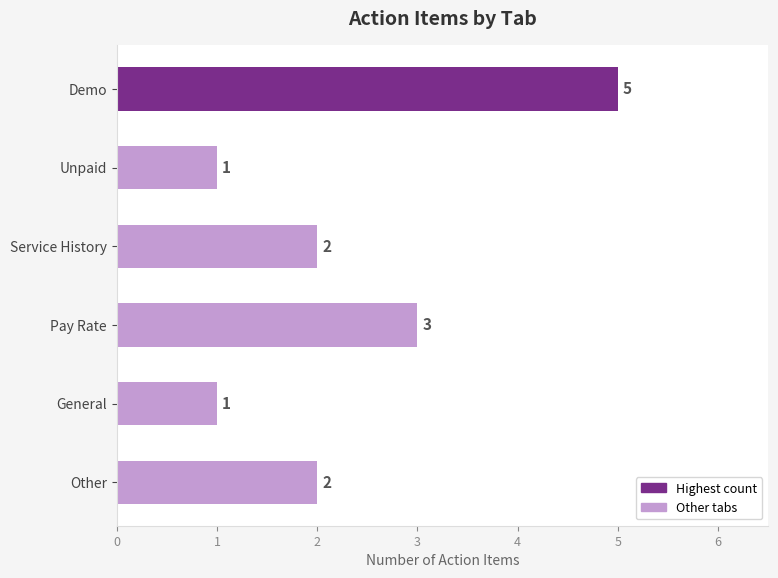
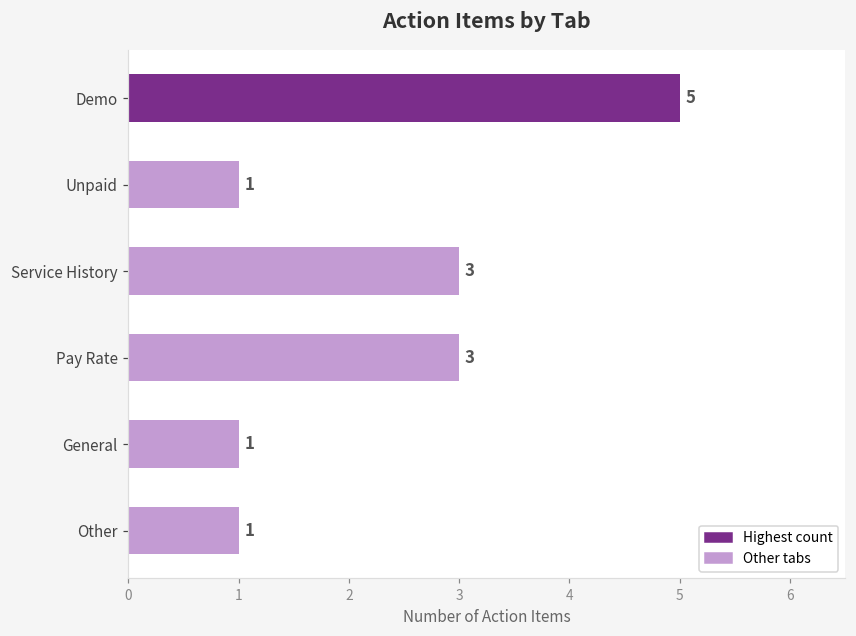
  {
    "Demo": 5,
    "Unpaid": 1,
-   "Service History": 2,
+   "Service History": 3,
    "Pay Rate": 3,
    "General": 1,
-   "Other": 2
+   "Other": 1
  }
